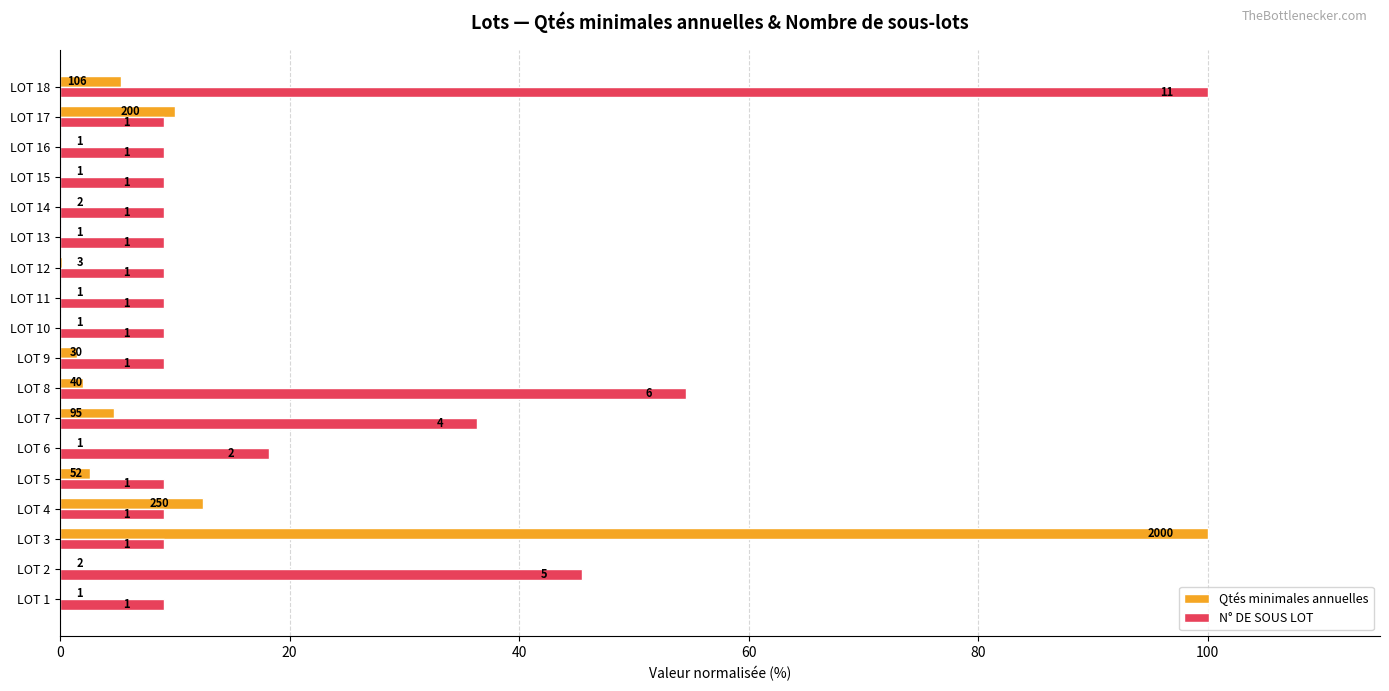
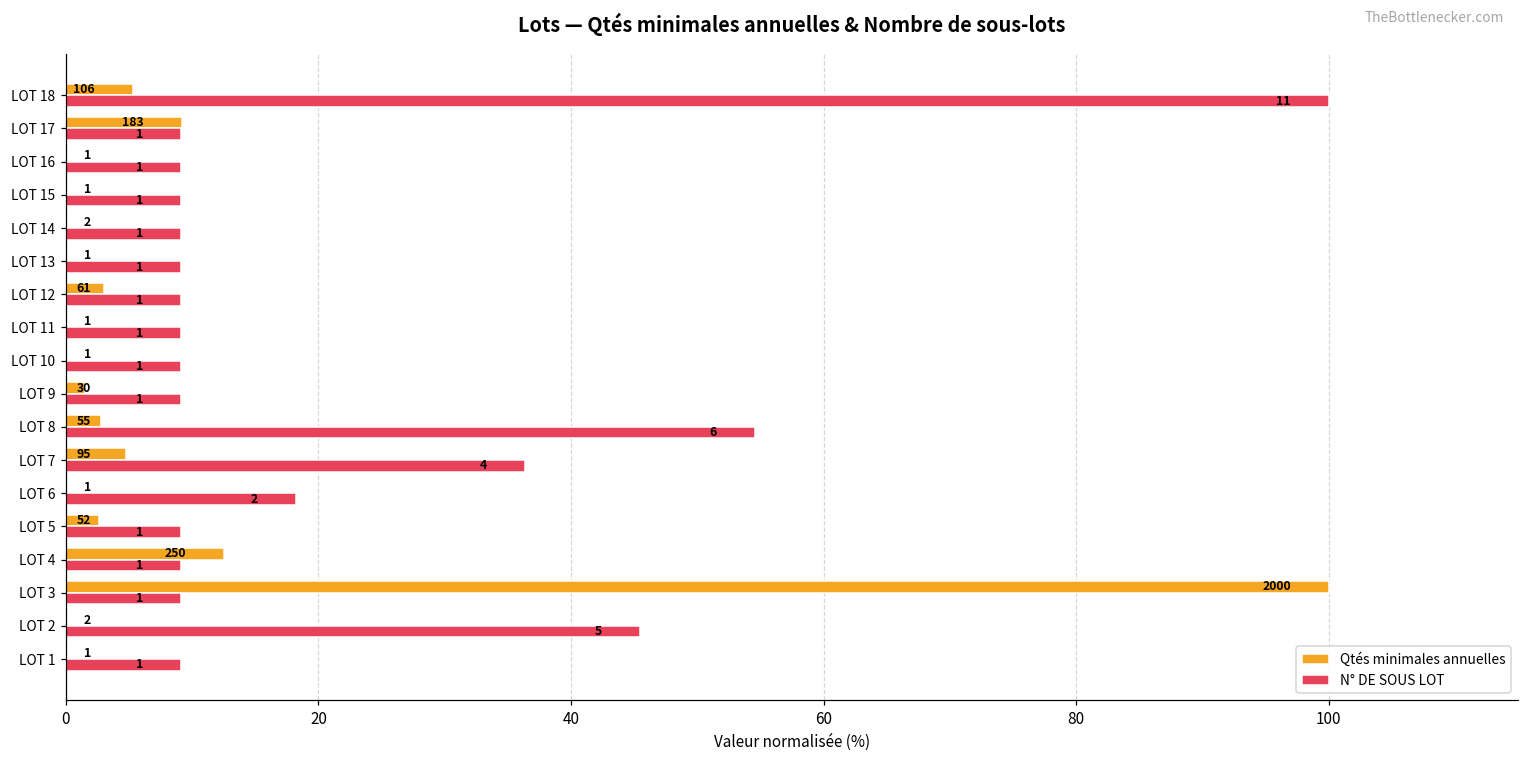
  {
    "Qtés minimales annuelles": {
-     "LOT 17": 200,
-     "LOT 12": 3,
+     "LOT 17": 183,
+     "LOT 12": 61,
      "LOT 9": 1,
-     "LOT 8": 40
+     "LOT 8": 55
    }
  }
